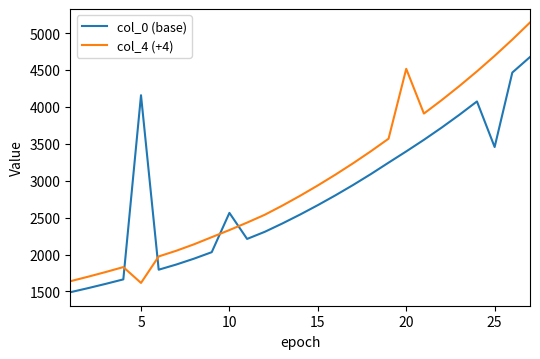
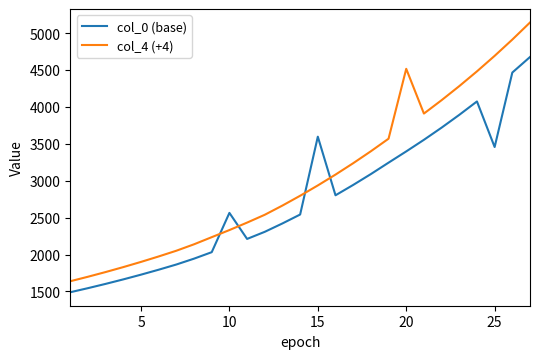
  {
    "col_0 (base)": {
-     "5": 4200,
+     "5": 1700,
      "10": 2600,
-     "15": 2700,
+     "15": 3600,
      "20": 3400,
      "25": 3500
    },
    "col_4 (+4)": {
-     "5": 1600,
+     "5": 1900,
      "10": 2300,
      "15": 2900,
      "20": 4500,
      "25": 4700
    }
  }
